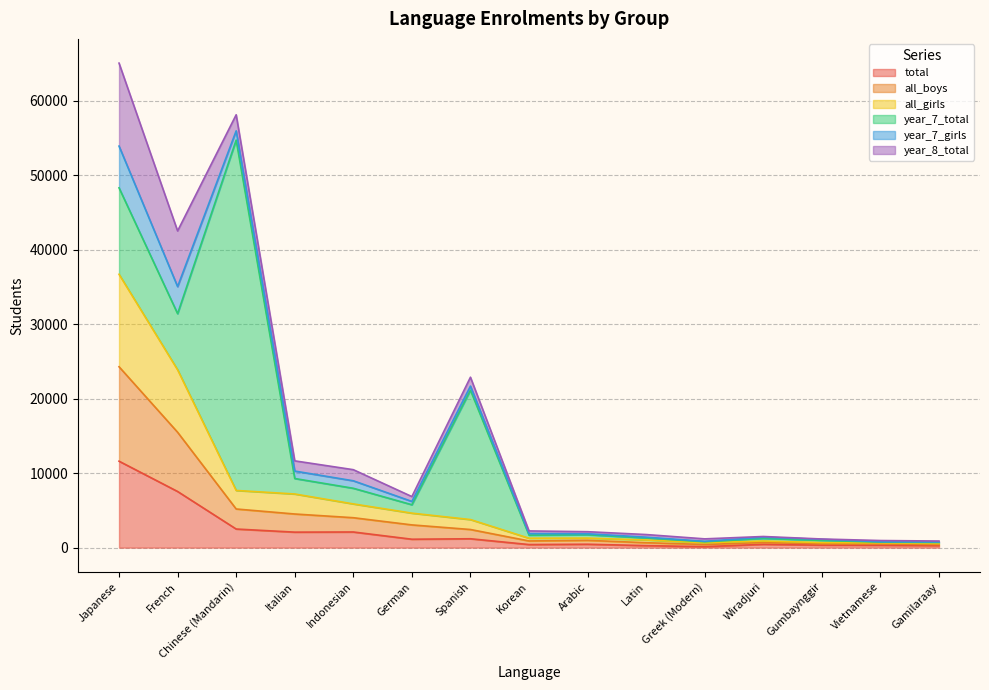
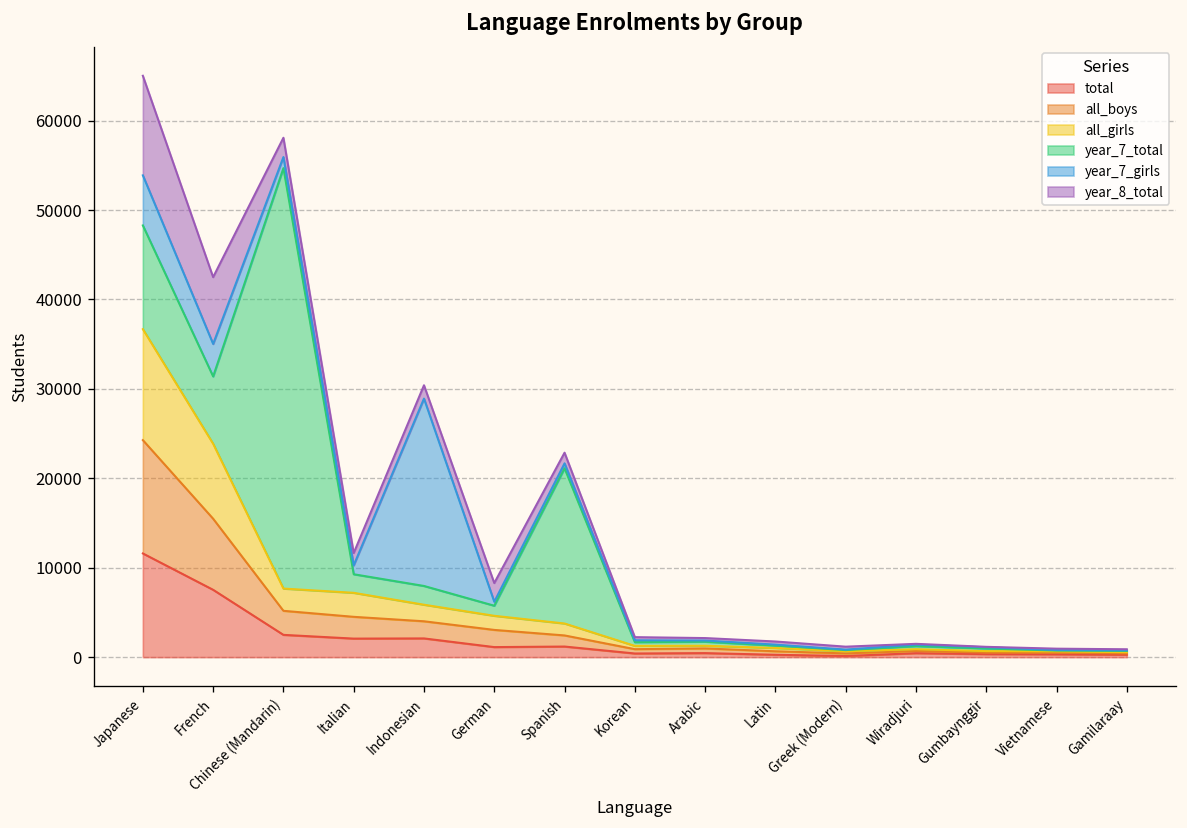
  {
    "year_7_total": {
      "Japanese": 12000,
      "French": 8000,
      "Chinese (Mandarin)": 47000,
      "Italian": 2000,
      "Indonesian": 2000,
      "German": 1000,
      "Spanish": 17000
    },
    "year_7_girls": {
      "Japanese": 6000,
      "French": 4000,
      "Chinese (Mandarin)": 1000,
      "Italian": 1000,
-     "Indonesian": 1000,
+     "Indonesian": 21000,
      "German": 0,
      "Spanish": 1000
    },
    "year_8_total": {
      "Japanese": 11000,
      "French": 7000,
      "Chinese (Mandarin)": 2000,
      "Italian": 1000,
      "Indonesian": 1000,
-     "German": 1000,
+     "German": 2000,
      "Spanish": 1000,
      "Korean": 0,
      "Latin": 0
    }
  }
